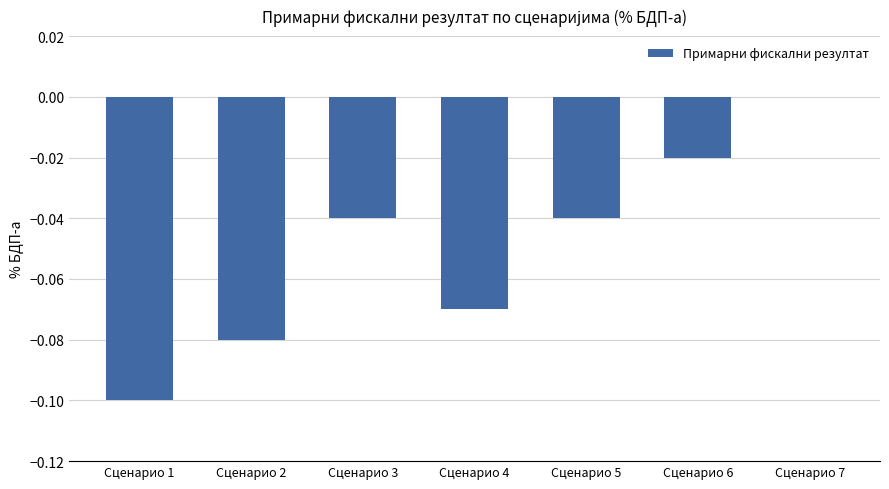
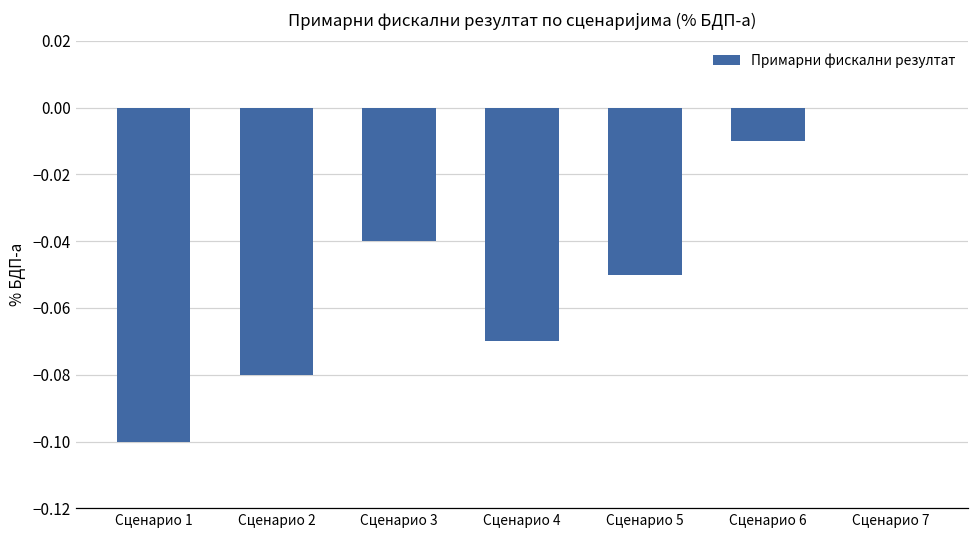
  {
    "Сценарио 1": -0.10,
    "Сценарио 2": -0.08,
    "Сценарио 3": -0.04,
    "Сценарио 4": -0.07,
-   "Сценарио 5": -0.04,
-   "Сценарио 6": -0.02,
+   "Сценарио 5": -0.05,
+   "Сценарио 6": -0.01,
    "Сценарио 7": 0.00
  }
